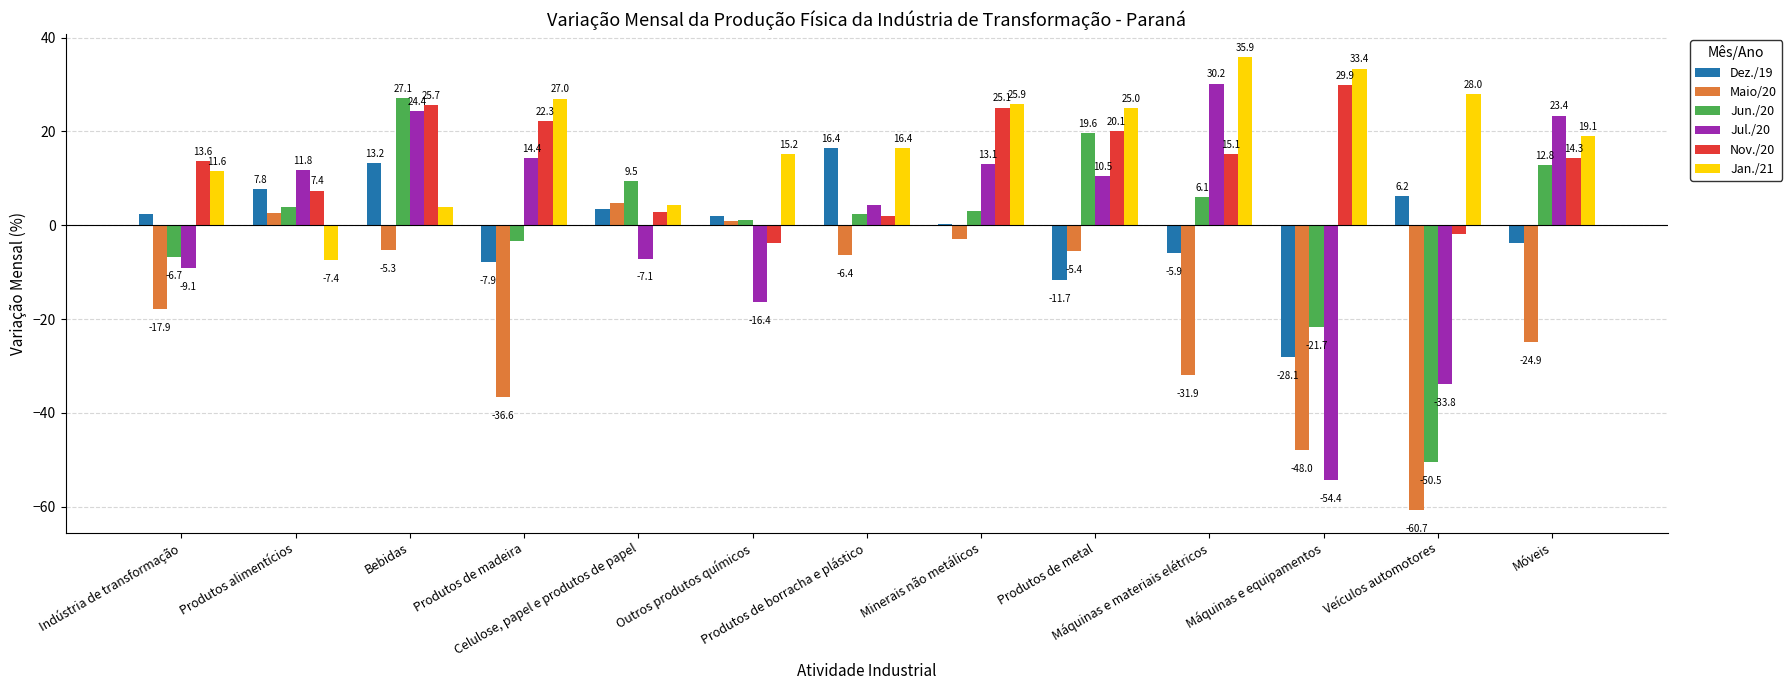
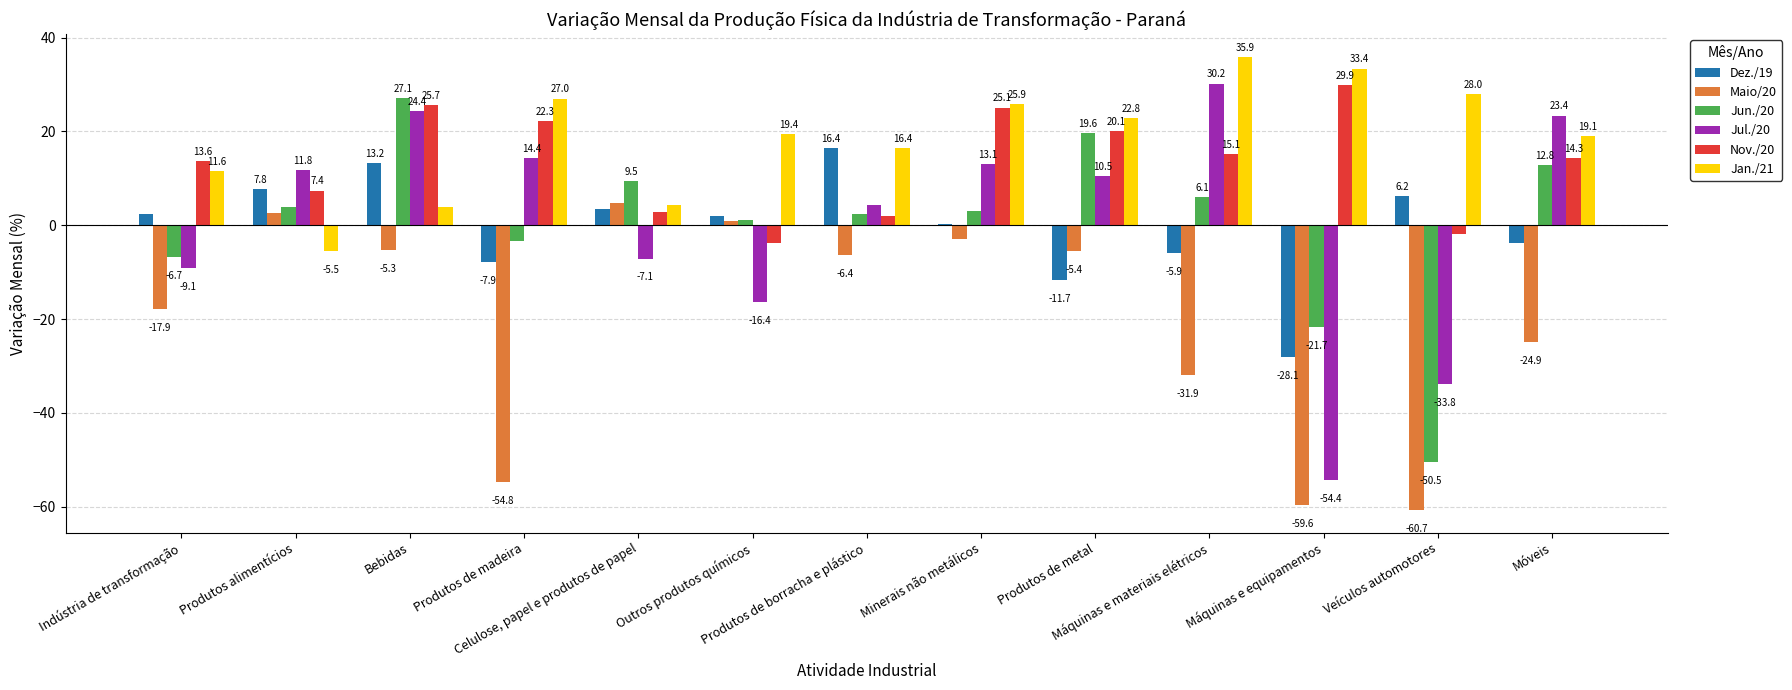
  {
    "Dez./19": {
      "Produtos alimentícios": 7.8,
      "Bebidas": 13.2,
      "Produtos de madeira": -7.9,
      "Produtos de borracha e plástico": 16.4,
      "Produtos de metal": -11.7,
      "Máquinas e materiais elétricos": -5.9,
      "Máquinas e equipamentos": -28.1,
      "Veículos automotores": 6.2
    },
    "Maio/20": {
      "Indústria de transformação": -17.9,
      "Bebidas": -5.3,
-     "Produtos de madeira": -36.6,
+     "Produtos de madeira": -54.8,
      "Produtos de borracha e plástico": -6.4,
      "Produtos de metal": -5.4,
      "Máquinas e materiais elétricos": -31.9,
-     "Máquinas e equipamentos": -48.0,
+     "Máquinas e equipamentos": -59.6,
      "Veículos automotores": -60.7,
      "Móveis": -24.9
    },
    "Jun./20": {
      "Indústria de transformação": -6.7,
      "Bebidas": 27.1,
      "Celulose, papel e produtos de papel": 9.5,
      "Produtos de metal": 19.6,
      "Máquinas e materiais elétricos": 6.1,
      "Máquinas e equipamentos": -21.7,
      "Veículos automotores": -50.5,
      "Móveis": 12.8
    },
    "Jul./20": {
      "Indústria de transformação": -9.1,
      "Produtos alimentícios": 11.8,
      "Bebidas": 24.4,
      "Produtos de madeira": 14.4,
      "Celulose, papel e produtos de papel": -7.1,
      "Outros produtos químicos": -16.4,
      "Minerais não metálicos": 13.1,
      "Produtos de metal": 10.5,
      "Máquinas e materiais elétricos": 30.2,
      "Máquinas e equipamentos": -54.4,
      "Veículos automotores": -33.8,
      "Móveis": 23.4
    },
    "Nov./20": {
      "Indústria de transformação": 13.6,
      "Produtos alimentícios": 7.4,
      "Bebidas": 25.7,
      "Produtos de madeira": 22.3,
      "Produtos de metal": 20.1,
      "Máquinas e materiais elétricos": 15.1,
      "Máquinas e equipamentos": 29.9,
      "Móveis": 14.3
    },
    "Jan./21": {
      "Indústria de transformação": 11.6,
-     "Produtos alimentícios": -7.4,
+     "Produtos alimentícios": -5.5,
      "Produtos de madeira": 27.0,
-     "Outros produtos químicos": 15.2,
+     "Outros produtos químicos": 19.4,
      "Produtos de borracha e plástico": 16.4,
-     "Produtos de metal": 25.0,
+     "Produtos de metal": 22.8,
      "Máquinas e materiais elétricos": 35.9,
      "Máquinas e equipamentos": 33.4,
      "Veículos automotores": 28.0,
      "Móveis": 19.1
    }
  }
